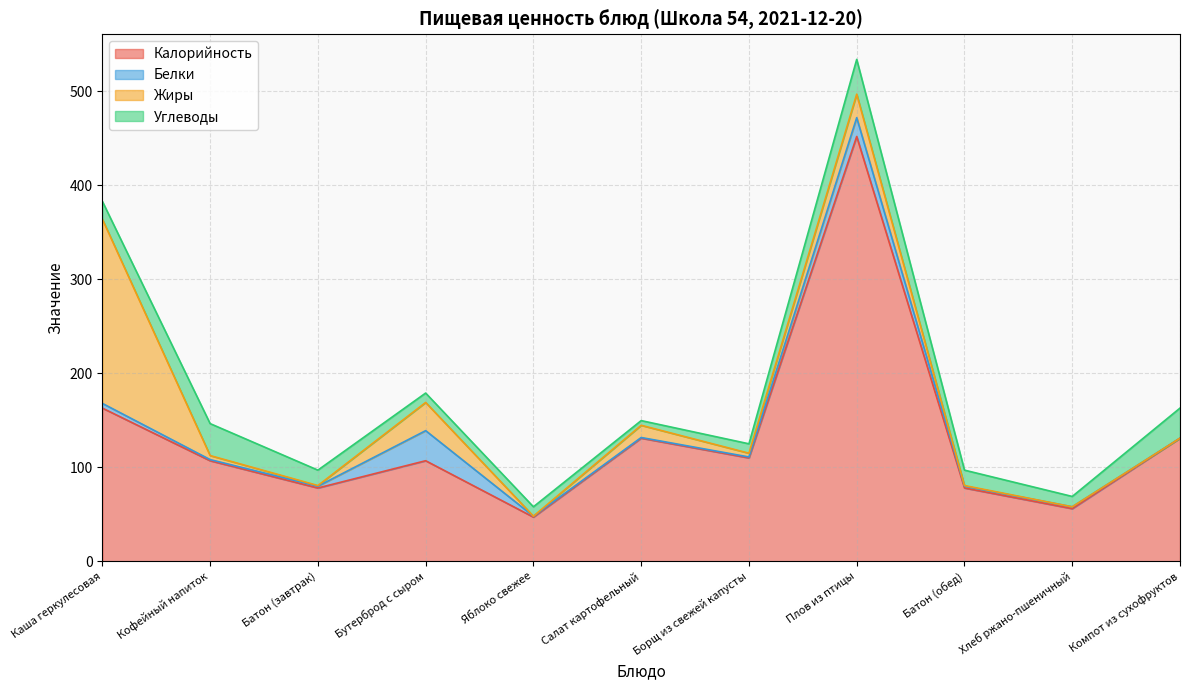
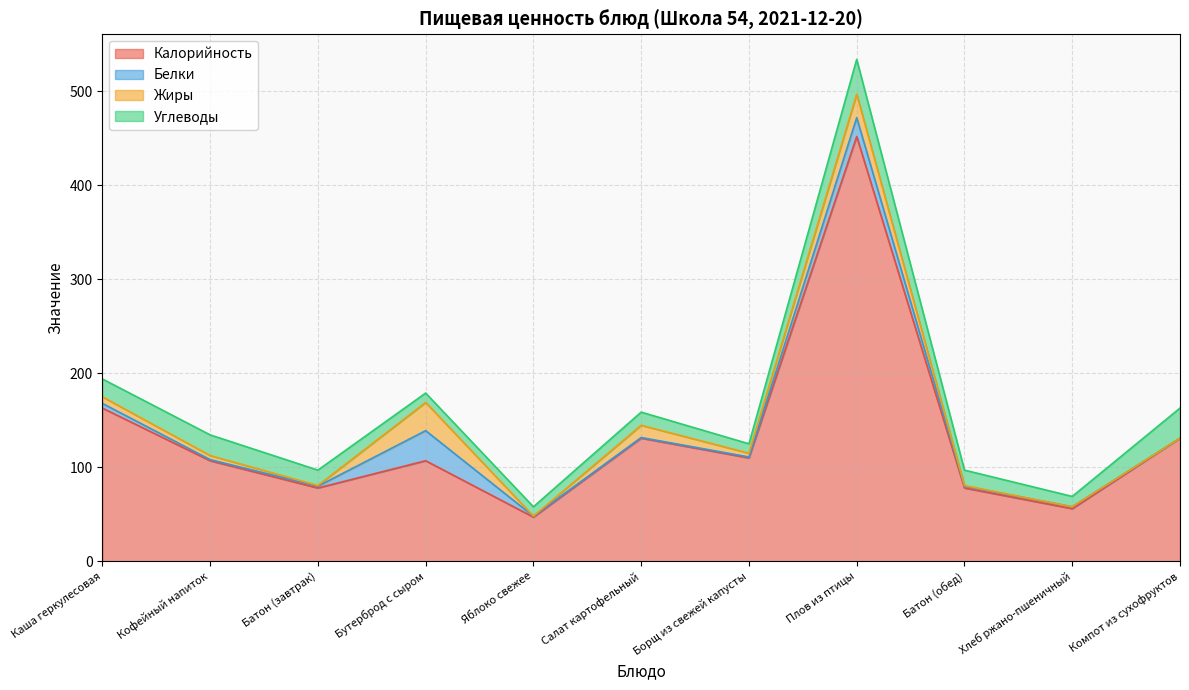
  {
    "Калорийность": {
      "Каша геркулесовая": 160,
      "Бутерброд с сыром": 110,
      "Плов из птицы": 450
    },
    "Белки": {
      "Каша геркулесовая": 10,
      "Бутерброд с сыром": 30,
      "Плов из птицы": 20
    },
    "Жиры": {
-     "Каша геркулесовая": 200,
+     "Каша геркулесовая": 10,
      "Кофейный напиток": 0,
      "Бутерброд с сыром": 30,
      "Салат картофельный": 10,
      "Борщ из свежей капусты": 0,
      "Плов из птицы": 30
    },
    "Углеводы": {
      "Каша геркулесовая": 20,
-     "Кофейный напиток": 30,
+     "Кофейный напиток": 20,
      "Батон (завтрак)": 20,
      "Бутерброд с сыром": 10,
      "Яблоко свежее": 10,
-     "Салат картофельный": 5,
+     "Салат картофельный": 14,
      "Борщ из свежей капусты": 10,
      "Плов из птицы": 40,
      "Батон (обед)": 20,
      "Хлеб ржано-пшеничный": 10,
      "Компот из сухофруктов": 30
    }
  }
